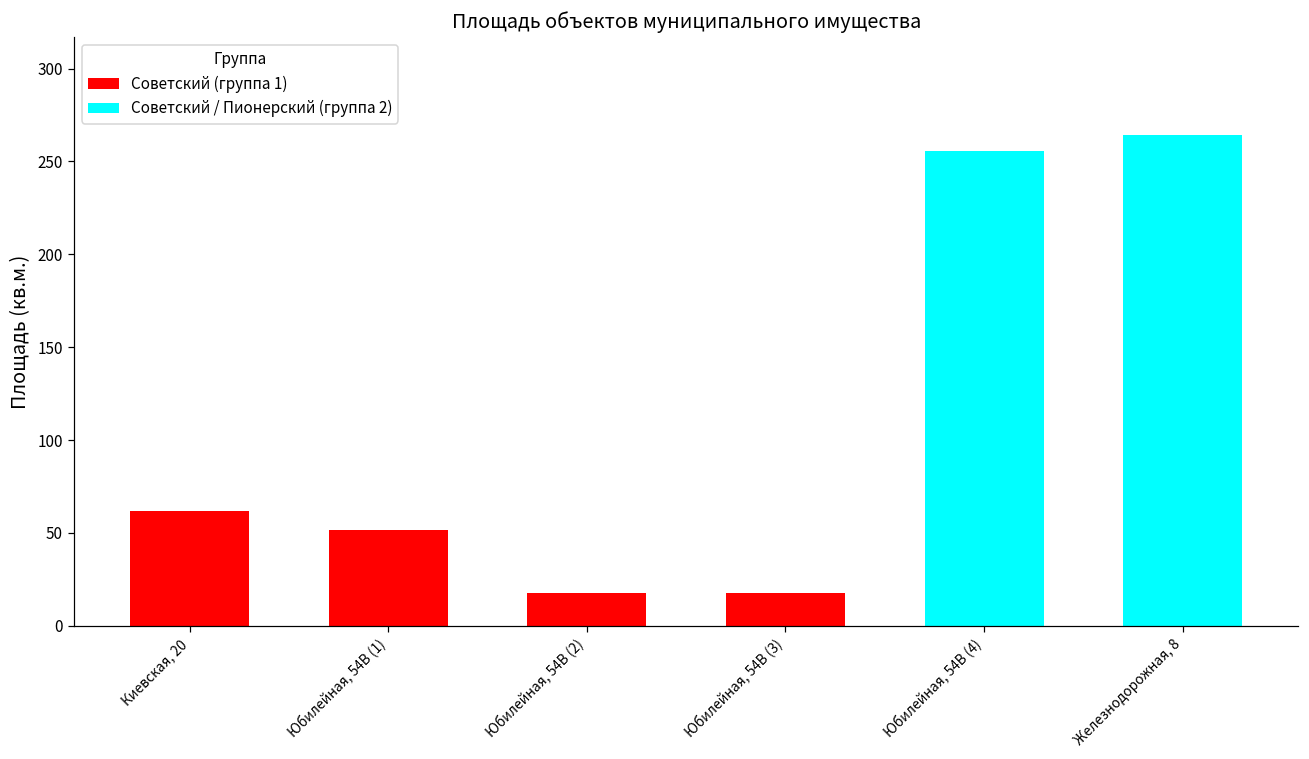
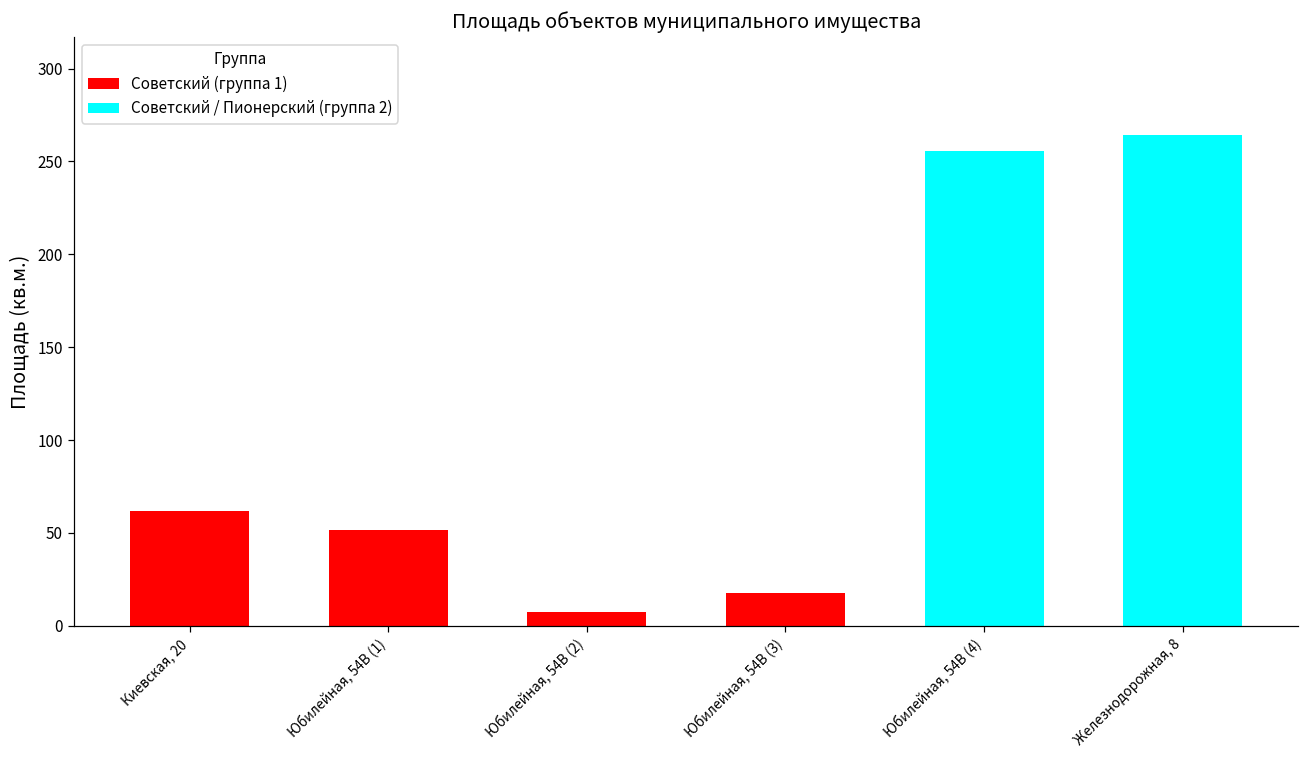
  {
    "Киевская, 20": 62,
    "Юбилейная, 54В (1)": 51,
-   "Юбилейная, 54В (2)": 18,
+   "Юбилейная, 54В (2)": 7,
    "Юбилейная, 54В (3)": 18,
    "Юбилейная, 54В (4)": 256,
    "Железнодорожная, 8": 264
  }
